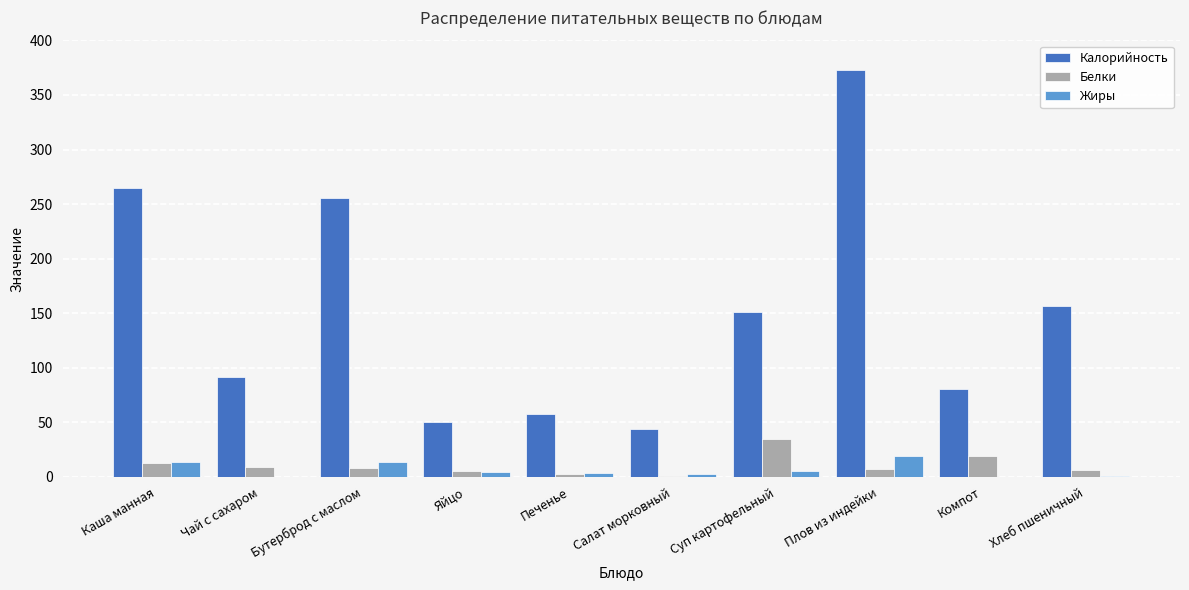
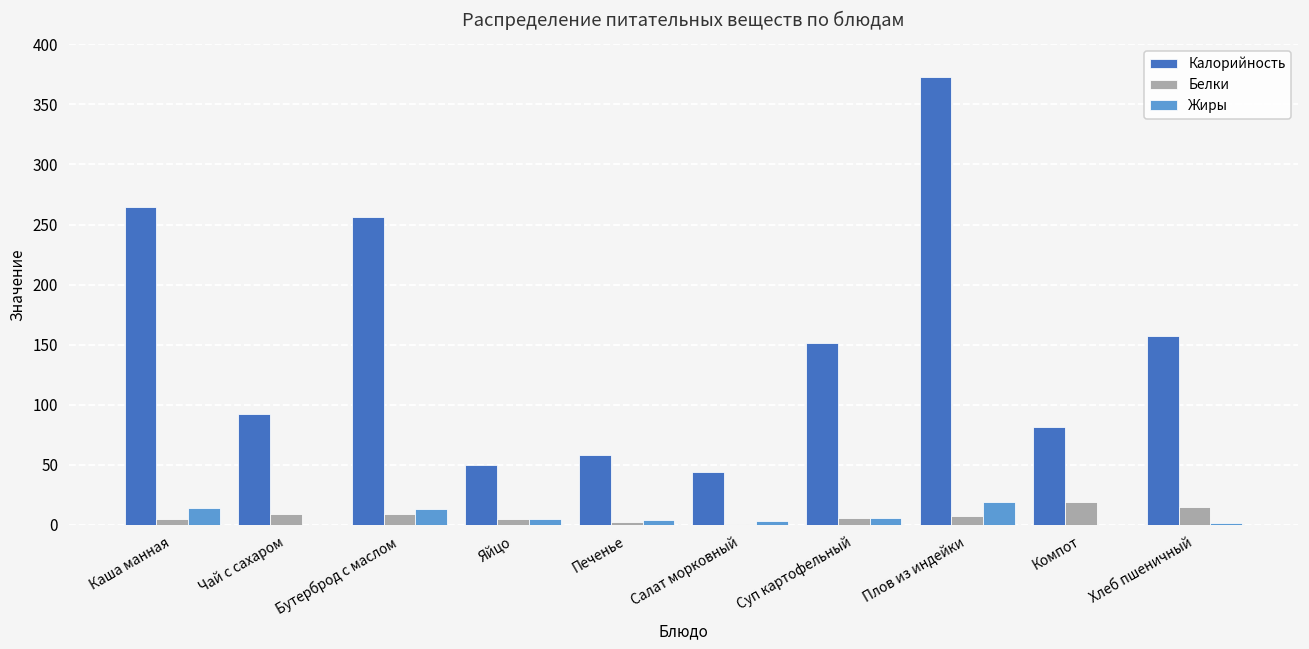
  {
    "Белки": {
-     "Каша манная": 13,
+     "Каша манная": 5,
      "Чай с сахаром": 9,
      "Бутерброд с маслом": 9,
      "Яйцо": 5,
-     "Суп картофельный": 34,
+     "Суп картофельный": 5,
      "Плов из индейки": 7,
      "Компот": 19,
-     "Хлеб пшеничный": 7
+     "Хлеб пшеничный": 15
    }
  }
